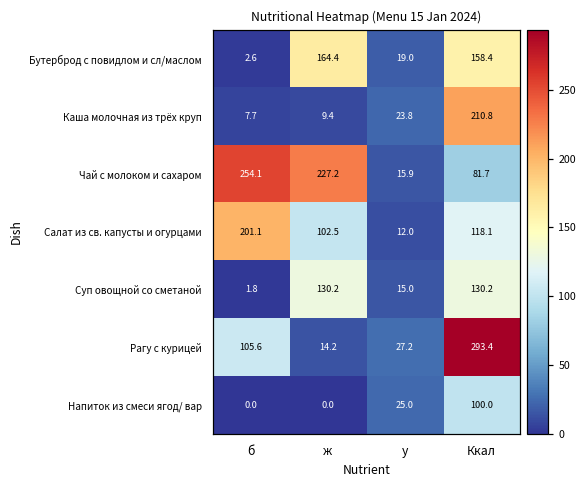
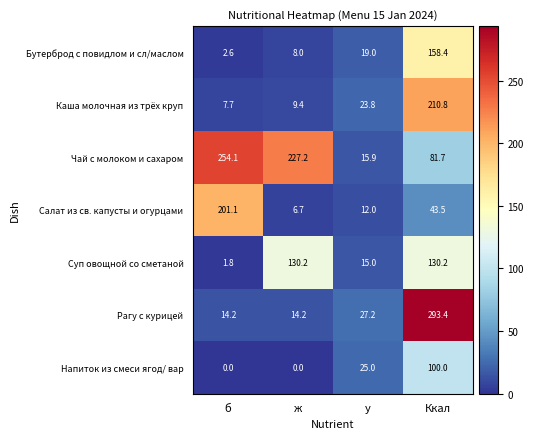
  {
    "Бутерброд с повидлом и сл/маслом": {
      "б": 2.6,
-     "ж": 164.4,
+     "ж": 8.0,
      "у": 19.0,
      "Ккал": 158.4
    },
    "Каша молочная из трёх круп": {
      "б": 7.7,
      "ж": 9.4,
      "у": 23.8,
      "Ккал": 210.8
    },
    "Чай с молоком и сахаром": {
      "б": 254.1,
      "ж": 227.2,
      "у": 15.9,
      "Ккал": 81.7
    },
    "Салат из св. капусты и огурцами": {
      "б": 201.1,
-     "ж": 102.5,
+     "ж": 6.7,
      "у": 12.0,
-     "Ккал": 118.1
+     "Ккал": 43.5
    },
    "Суп овощной со сметаной": {
      "б": 1.8,
      "ж": 130.2,
      "у": 15.0,
      "Ккал": 130.2
    },
    "Рагу с курицей": {
-     "б": 105.6,
+     "б": 14.2,
      "ж": 14.2,
      "у": 27.2,
      "Ккал": 293.4
    },
    "Напиток из смеси ягод/ вар": {
      "б": 0.0,
      "ж": 0.0,
      "у": 25.0,
      "Ккал": 100.0
    }
  }
